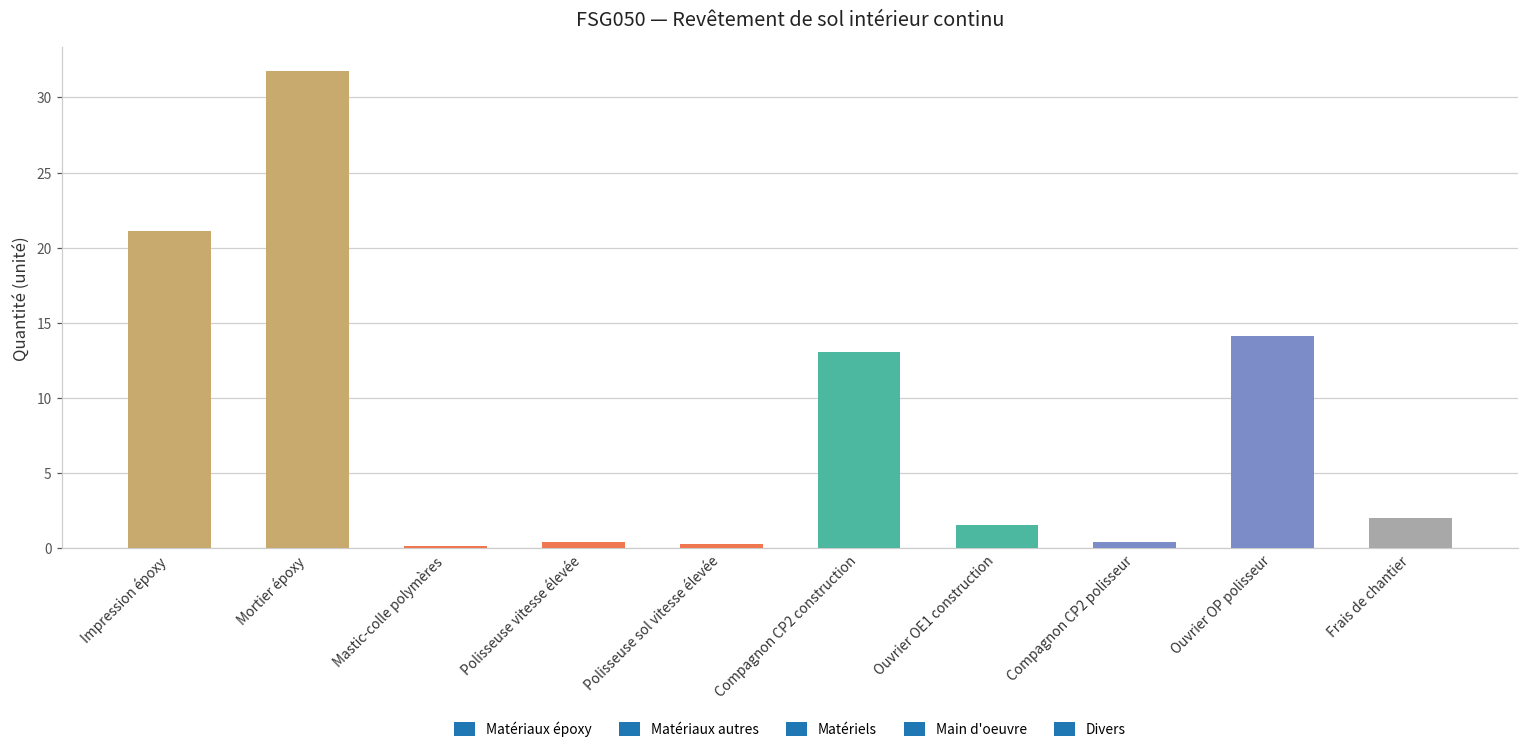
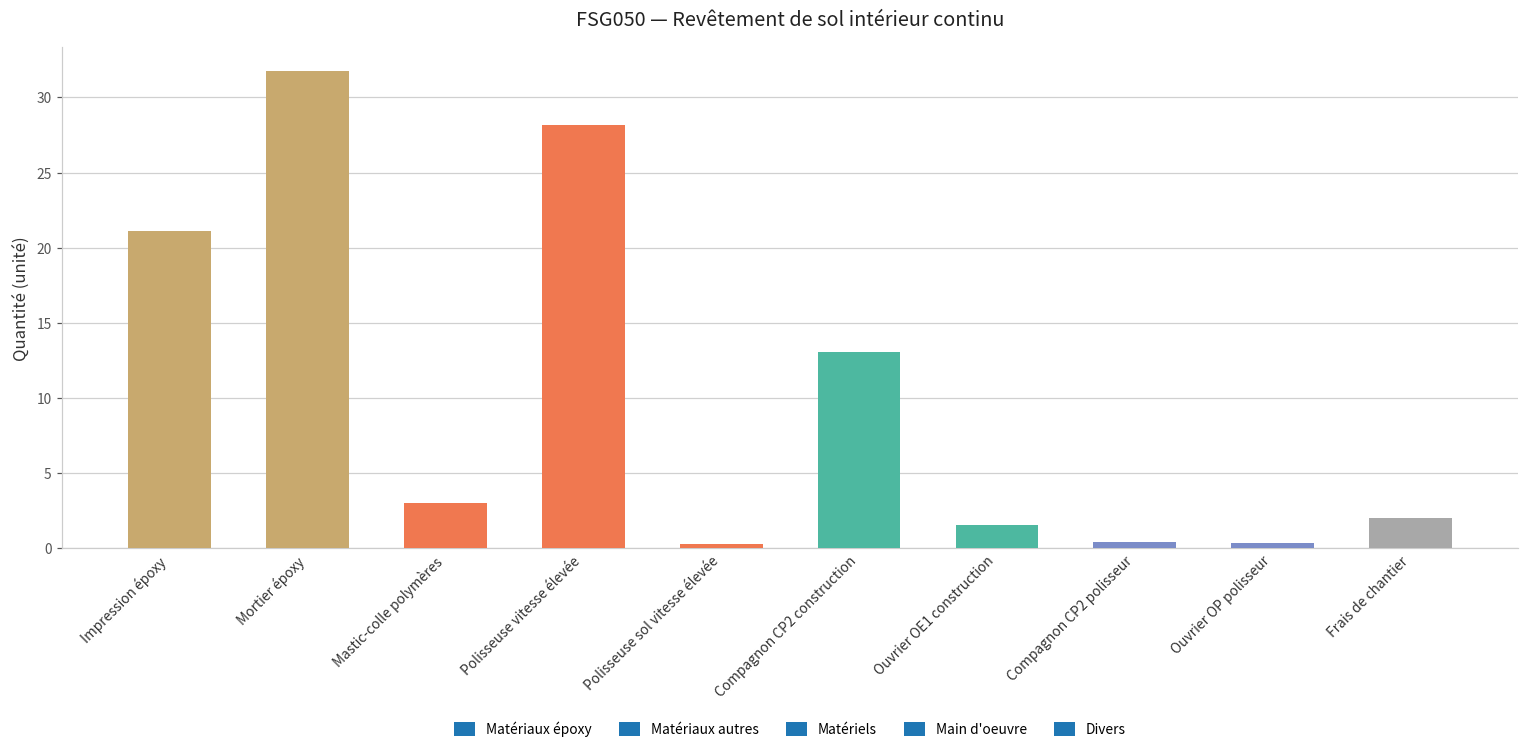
  {
    "Impression époxy": 21.1,
    "Mortier époxy": 31.8,
-   "Mastic-colle polymères": 0.2,
-   "Polisseuse vitesse élevée": 0.4,
+   "Mastic-colle polymères": 3.1,
+   "Polisseuse vitesse élevée": 28.2,
    "Polisseuse sol vitesse élevée": 0.3,
    "Compagnon CP2 construction": 13.0,
    "Ouvrier OE1 construction": 1.5,
    "Compagnon CP2 polisseur": 0.5,
-   "Ouvrier OP polisseur": 14.1,
+   "Ouvrier OP polisseur": 0.3,
    "Frais de chantier": 2.0
  }
